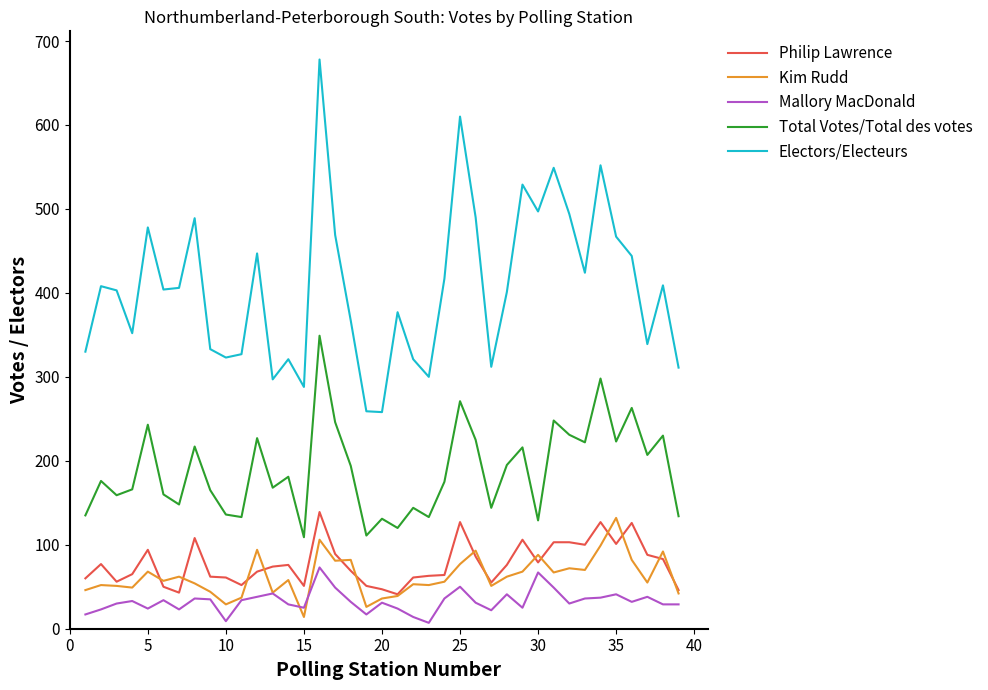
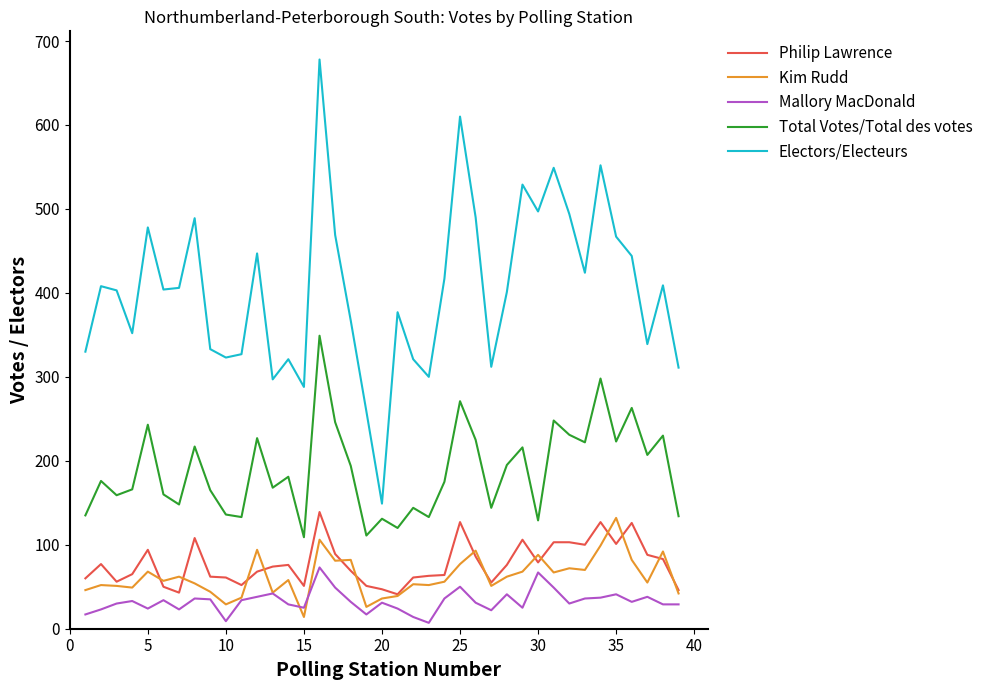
  {
    "Philip Lawrence": {
      "5": 90,
      "10": 60,
      "15": 50,
      "20": 50,
      "25": 130,
      "30": 80,
      "35": 100
    },
    "Kim Rudd": {
      "5": 70,
      "10": 30,
      "15": 10,
      "20": 40,
      "25": 80,
      "30": 90,
      "35": 130
    },
    "Mallory MacDonald": {
      "5": 20,
      "10": 10,
      "15": 30,
      "20": 30,
      "25": 50,
      "30": 70,
      "35": 40
    },
    "Total Votes/Total des votes": {
      "5": 240,
      "10": 140,
      "15": 110,
      "20": 130,
      "25": 270,
      "30": 130,
      "35": 220
    },
    "Electors/Electeurs": {
      "5": 480,
      "10": 320,
      "15": 290,
-     "20": 260,
+     "20": 150,
      "25": 610,
      "30": 500,
      "35": 470
    }
  }
